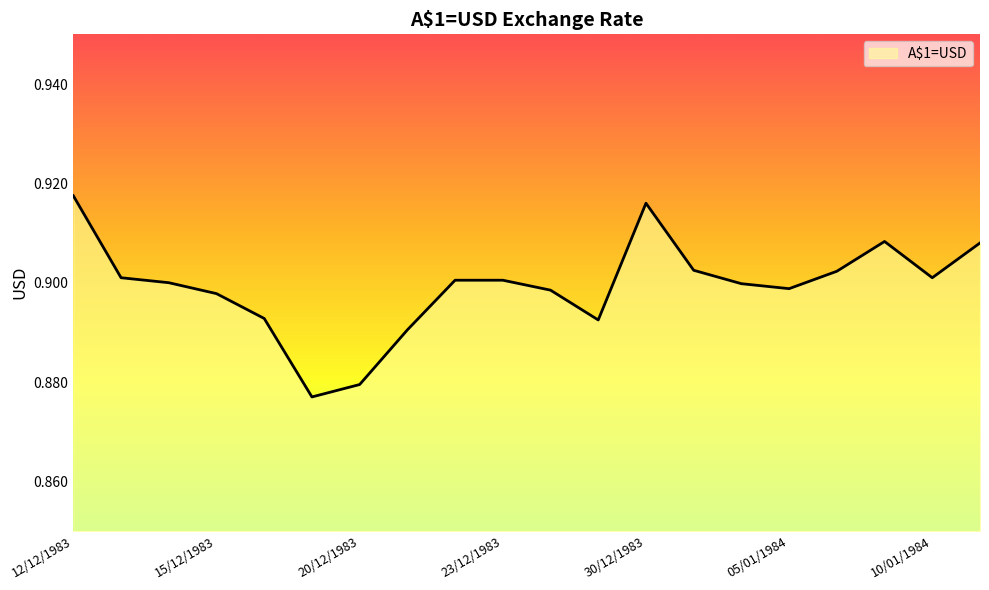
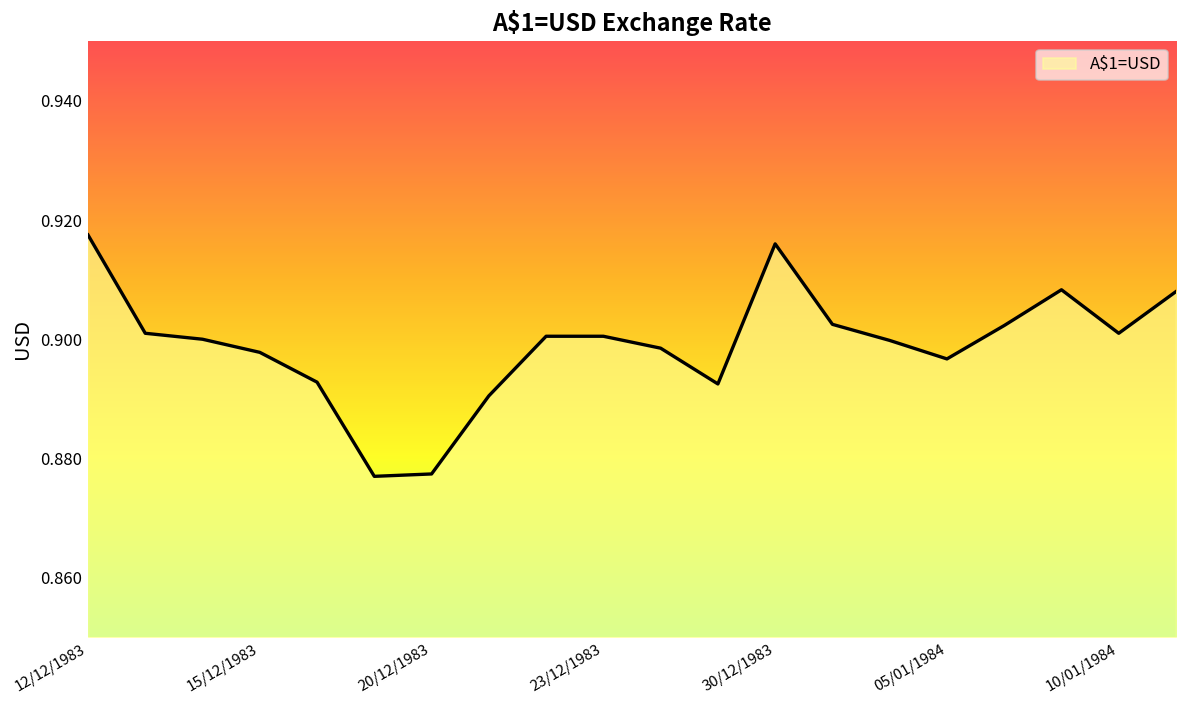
  {
    "12/12/1983": 0.918,
    "15/12/1983": 0.898,
-   "20/12/1983": 0.880,
+   "20/12/1983": 0.877,
    "23/12/1983": 0.901,
    "30/12/1983": 0.916,
-   "05/01/1984": 0.899,
+   "05/01/1984": 0.897,
    "10/01/1984": 0.901
  }
